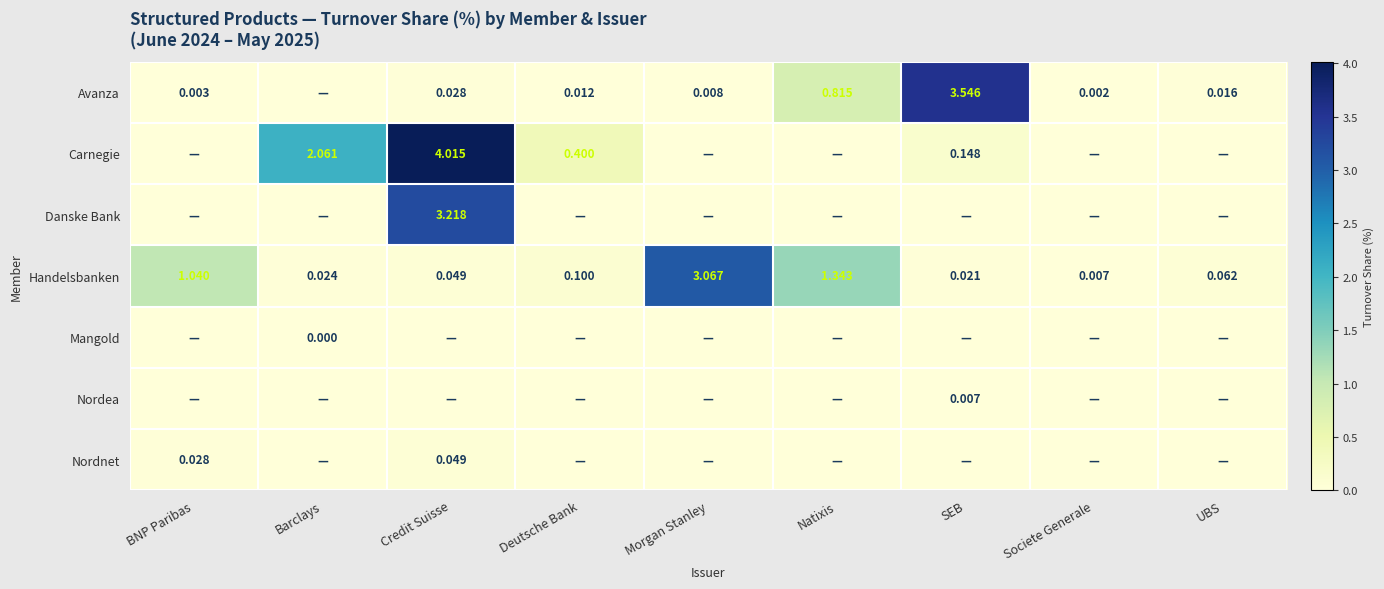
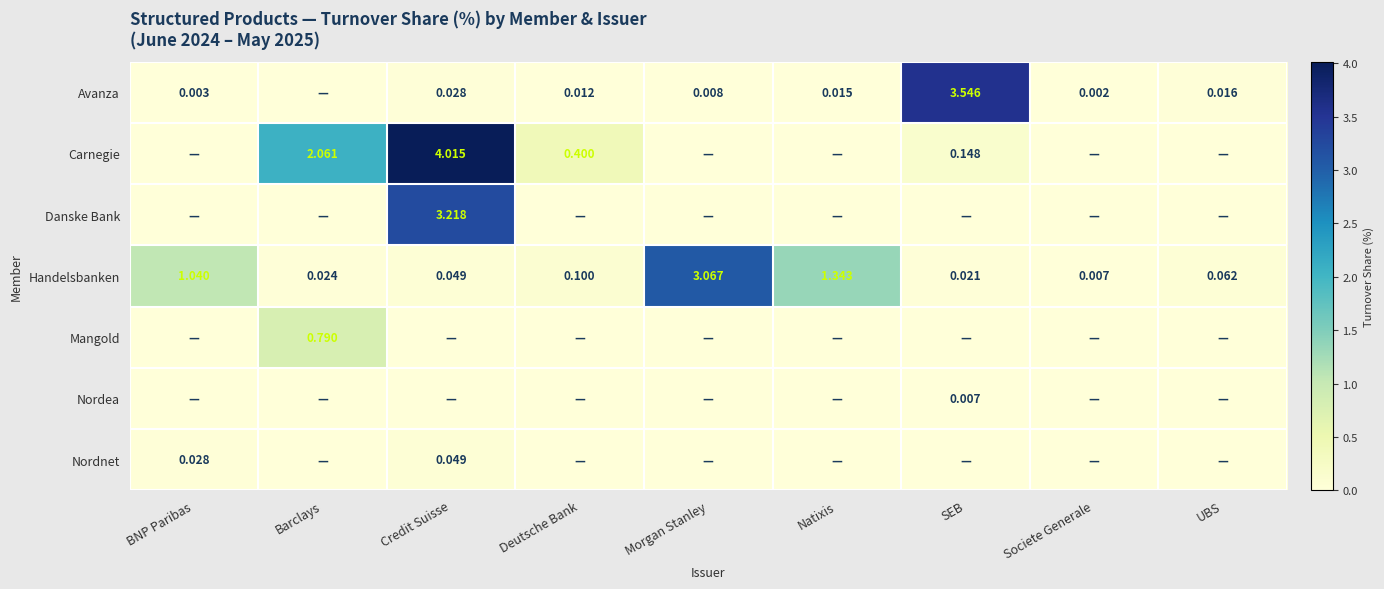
  {
    "Avanza": {
      "BNP Paribas": 0.003,
      "Credit Suisse": 0.028,
      "Deutsche Bank": 0.012,
      "Morgan Stanley": 0.008,
-     "Natixis": 0.815,
+     "Natixis": 0.015,
      "SEB": 3.546,
      "Societe Generale": 0.002,
      "UBS": 0.016
    },
    "Carnegie": {
      "Barclays": 2.061,
      "Credit Suisse": 4.015,
      "Deutsche Bank": 0.400,
      "SEB": 0.148
    },
    "Danske Bank": {
      "Credit Suisse": 3.218
    },
    "Handelsbanken": {
      "BNP Paribas": 1.040,
      "Barclays": 0.024,
      "Credit Suisse": 0.049,
      "Deutsche Bank": 0.100,
      "Morgan Stanley": 3.067,
      "Natixis": 1.343,
      "SEB": 0.021,
      "Societe Generale": 0.007,
      "UBS": 0.062
    },
    "Mangold": {
-     "Barclays": 0.000
+     "Barclays": 0.790
    },
    "Nordea": {
      "SEB": 0.007
    },
    "Nordnet": {
      "BNP Paribas": 0.028,
      "Credit Suisse": 0.049
    }
  }
